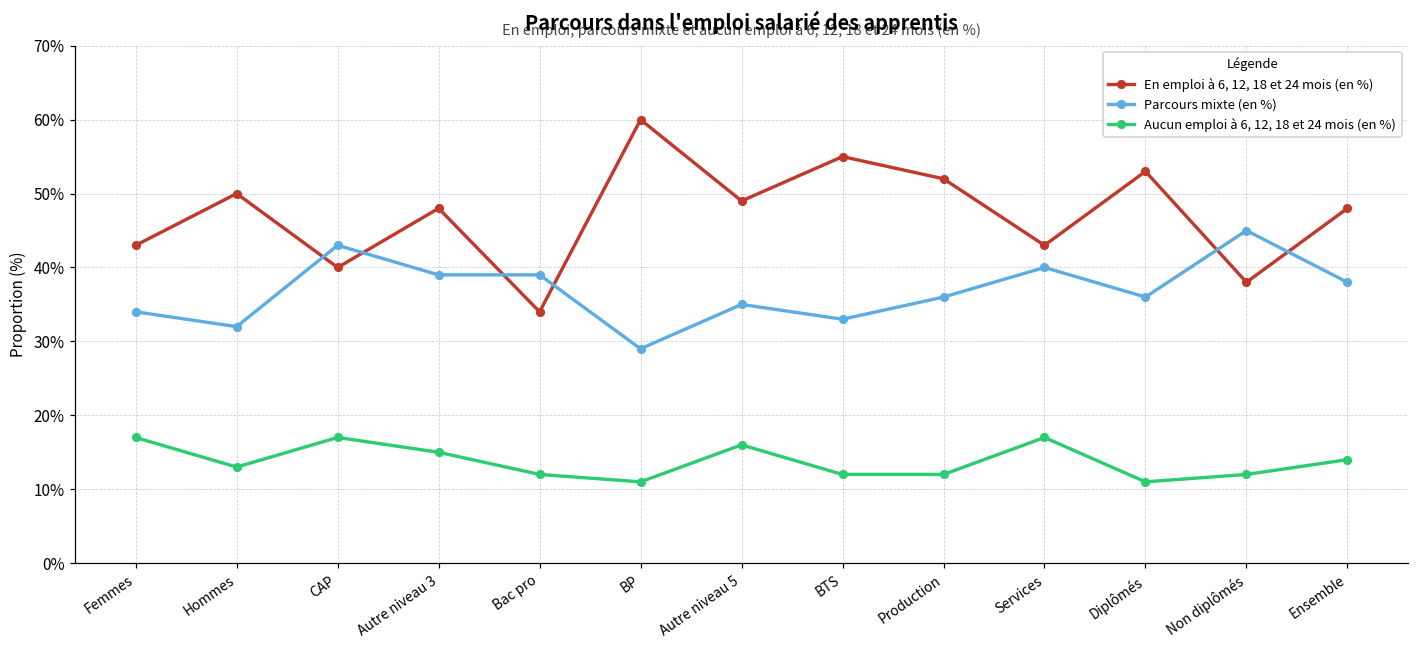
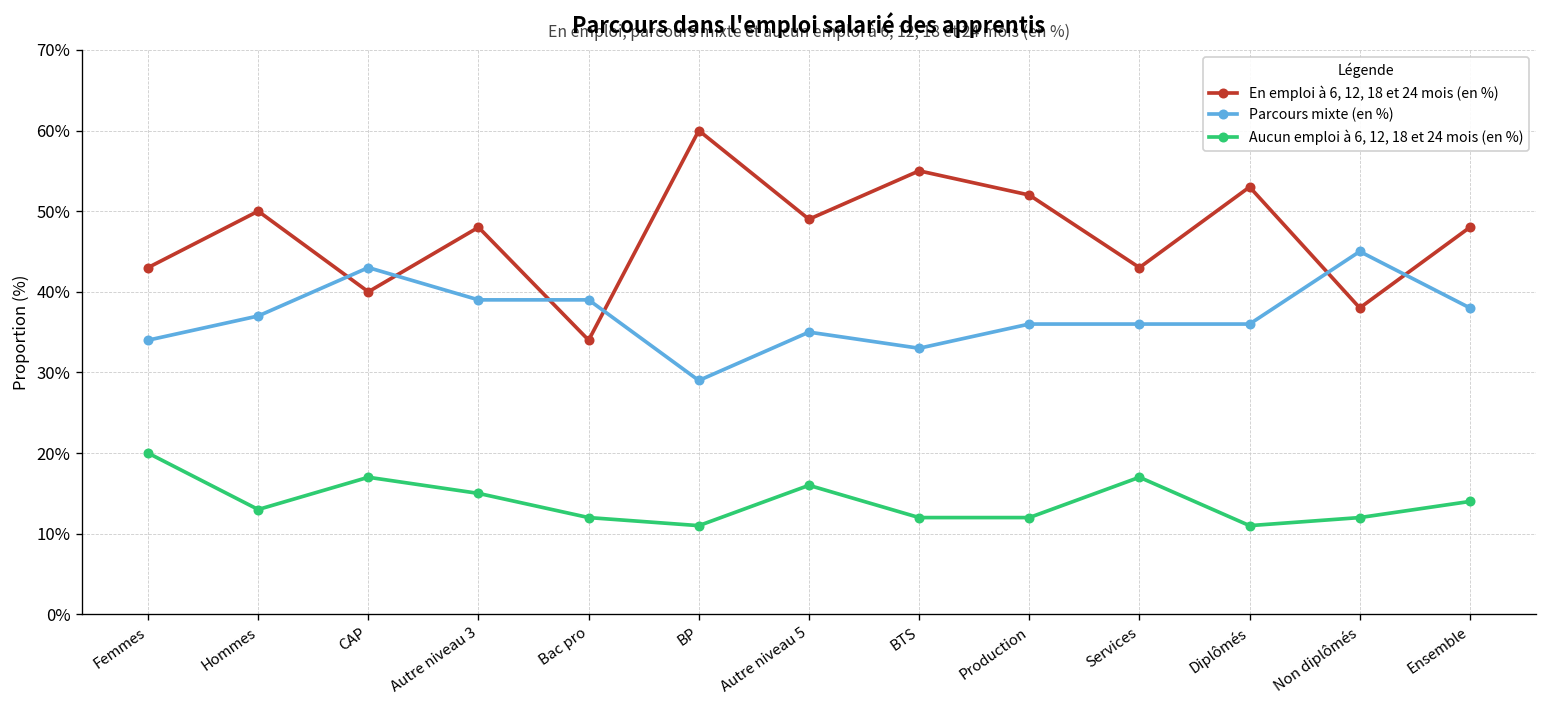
  {
    "En emploi à 6, 12, 18 et 24 mois (en %)": {
      "Femmes": "43%",
      "Hommes": "50%",
      "CAP": "40%",
      "Autre niveau 3": "48%",
      "Bac pro": "34%",
      "BP": "60%",
      "Autre niveau 5": "49%",
      "BTS": "55%",
      "Production": "52%",
      "Services": "43%",
      "Diplômés": "53%",
      "Non diplômés": "38%",
      "Ensemble": "48%"
    },
    "Parcours mixte (en %)": {
      "Femmes": "34%",
-     "Hommes": "32%",
+     "Hommes": "37%",
      "CAP": "43%",
      "Autre niveau 3": "39%",
      "Bac pro": "39%",
      "BP": "29%",
      "Autre niveau 5": "35%",
      "BTS": "33%",
      "Production": "36%",
-     "Services": "40%",
+     "Services": "36%",
      "Diplômés": "36%",
      "Non diplômés": "45%",
      "Ensemble": "38%"
    },
    "Aucun emploi à 6, 12, 18 et 24 mois (en %)": {
-     "Femmes": "17%",
+     "Femmes": "20%",
      "Hommes": "13%",
      "CAP": "17%",
      "Autre niveau 3": "15%",
      "Bac pro": "12%",
      "BP": "11%",
      "Autre niveau 5": "16%",
      "BTS": "12%",
      "Production": "12%",
      "Services": "17%",
      "Diplômés": "11%",
      "Non diplômés": "12%",
      "Ensemble": "14%"
    }
  }
